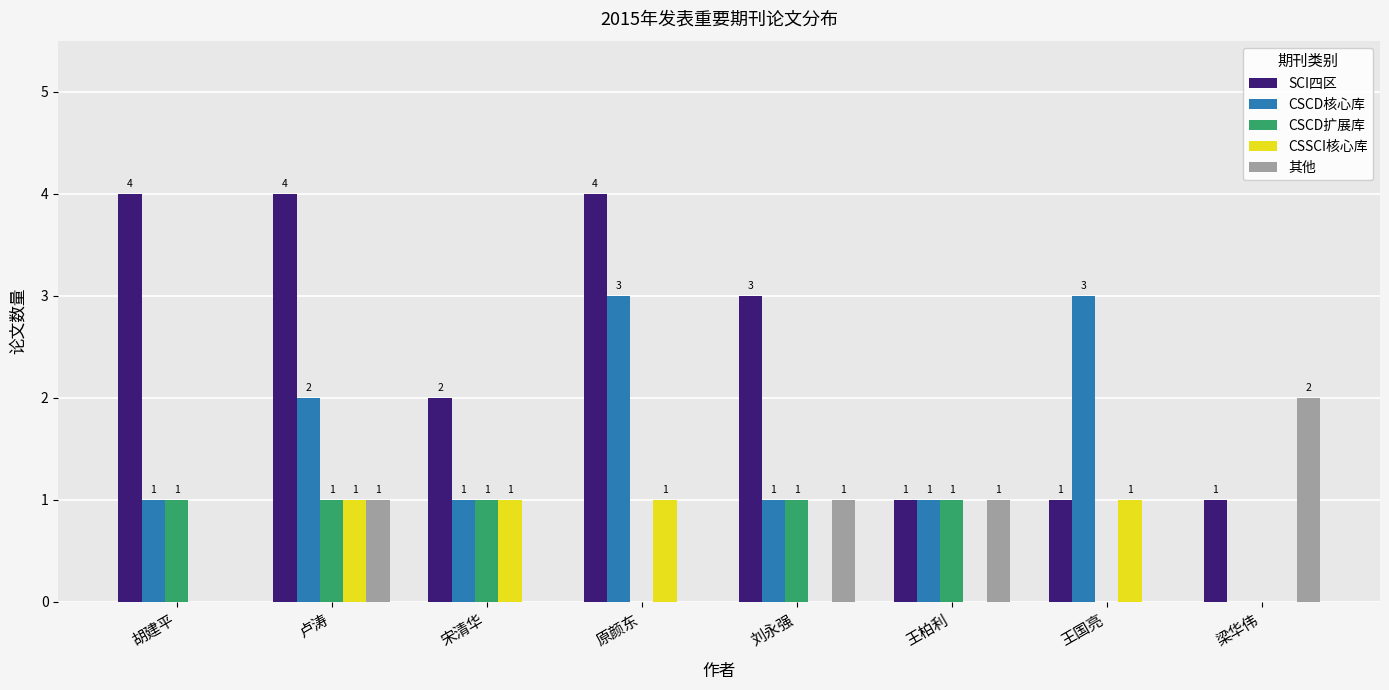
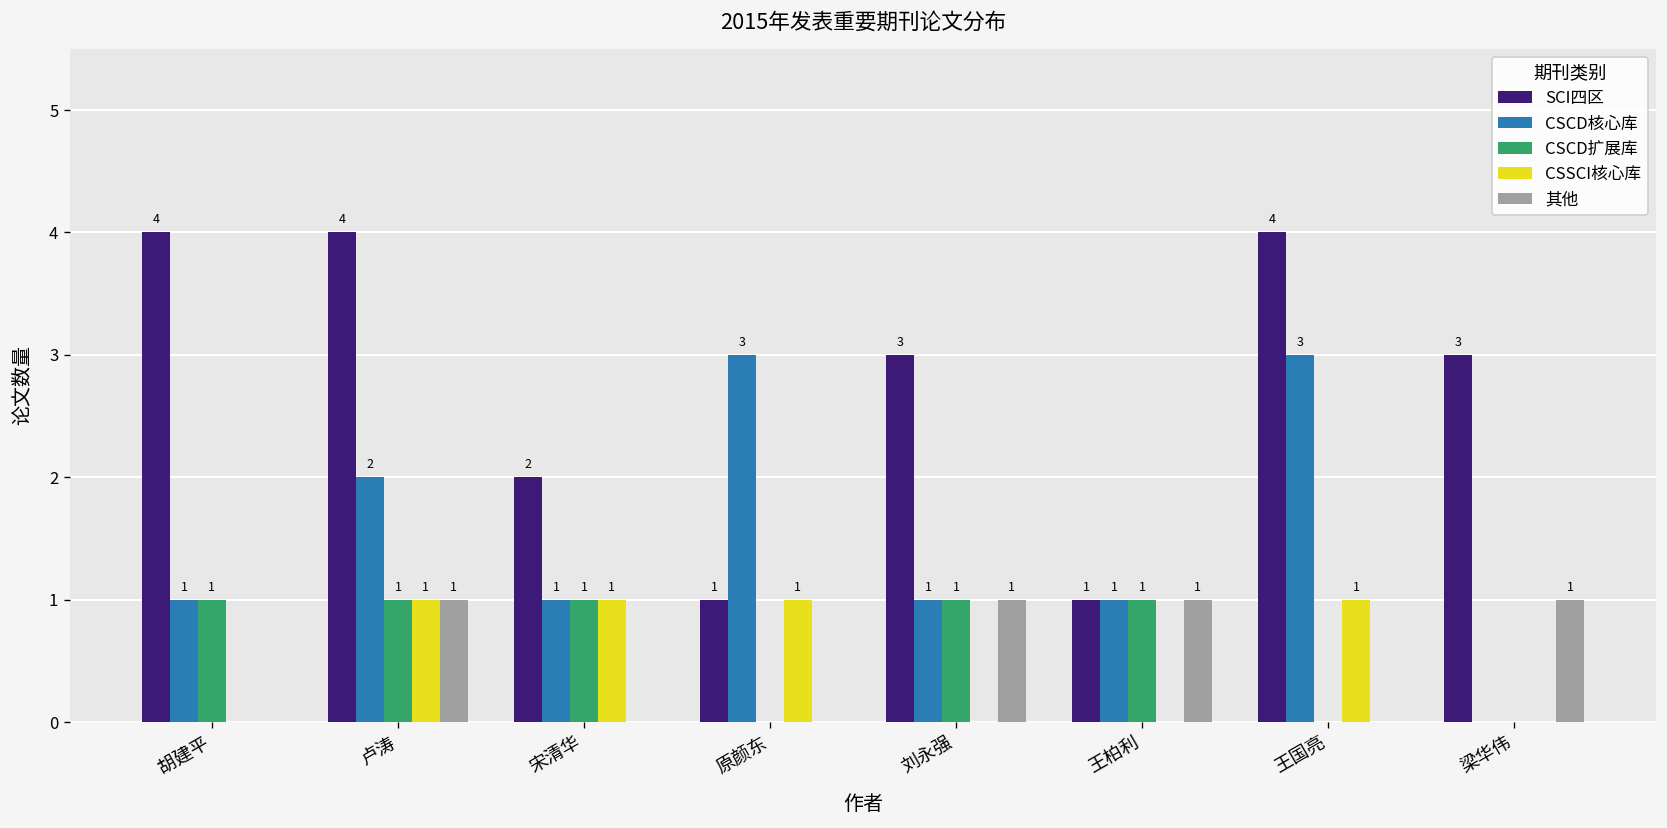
  {
    "SCI四区": {
      "胡建平": 4,
      "卢涛": 4,
      "宋清华": 2,
-     "原颜东": 4,
+     "原颜东": 1,
      "刘永强": 3,
      "王柏利": 1,
-     "王国亮": 1,
-     "梁华伟": 1
+     "王国亮": 4,
+     "梁华伟": 3
    },
    "CSCD核心库": {
      "胡建平": 1,
      "卢涛": 2,
      "宋清华": 1,
      "原颜东": 3,
      "刘永强": 1,
      "王柏利": 1,
      "王国亮": 3
    },
    "CSCD扩展库": {
      "胡建平": 1,
      "卢涛": 1,
      "宋清华": 1,
      "刘永强": 1,
      "王柏利": 1
    },
    "CSSCI核心库": {
      "卢涛": 1,
      "宋清华": 1,
      "原颜东": 1,
      "王国亮": 1
    },
    "其他": {
      "卢涛": 1,
      "刘永强": 1,
      "王柏利": 1,
-     "梁华伟": 2
+     "梁华伟": 1
    }
  }
